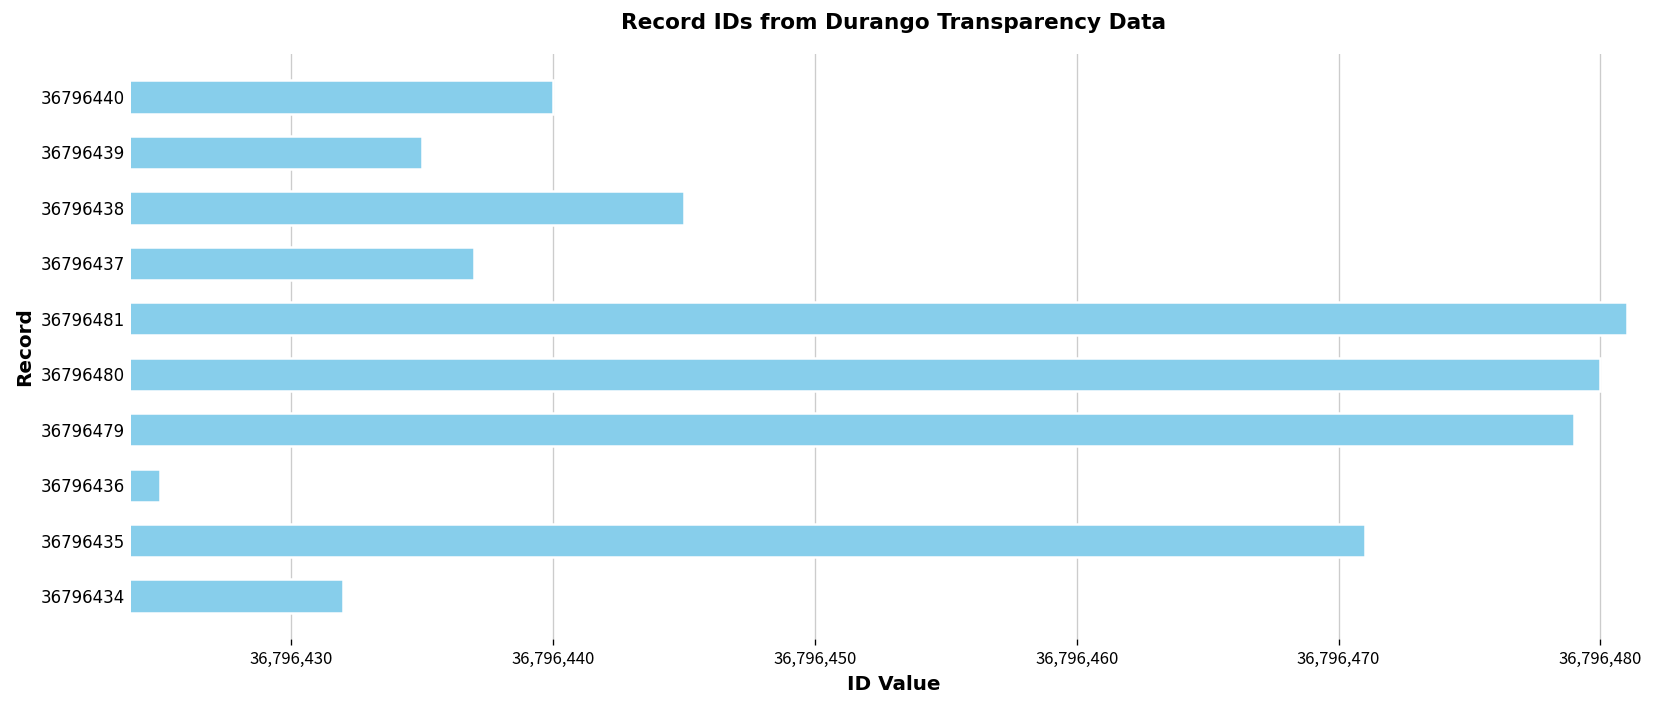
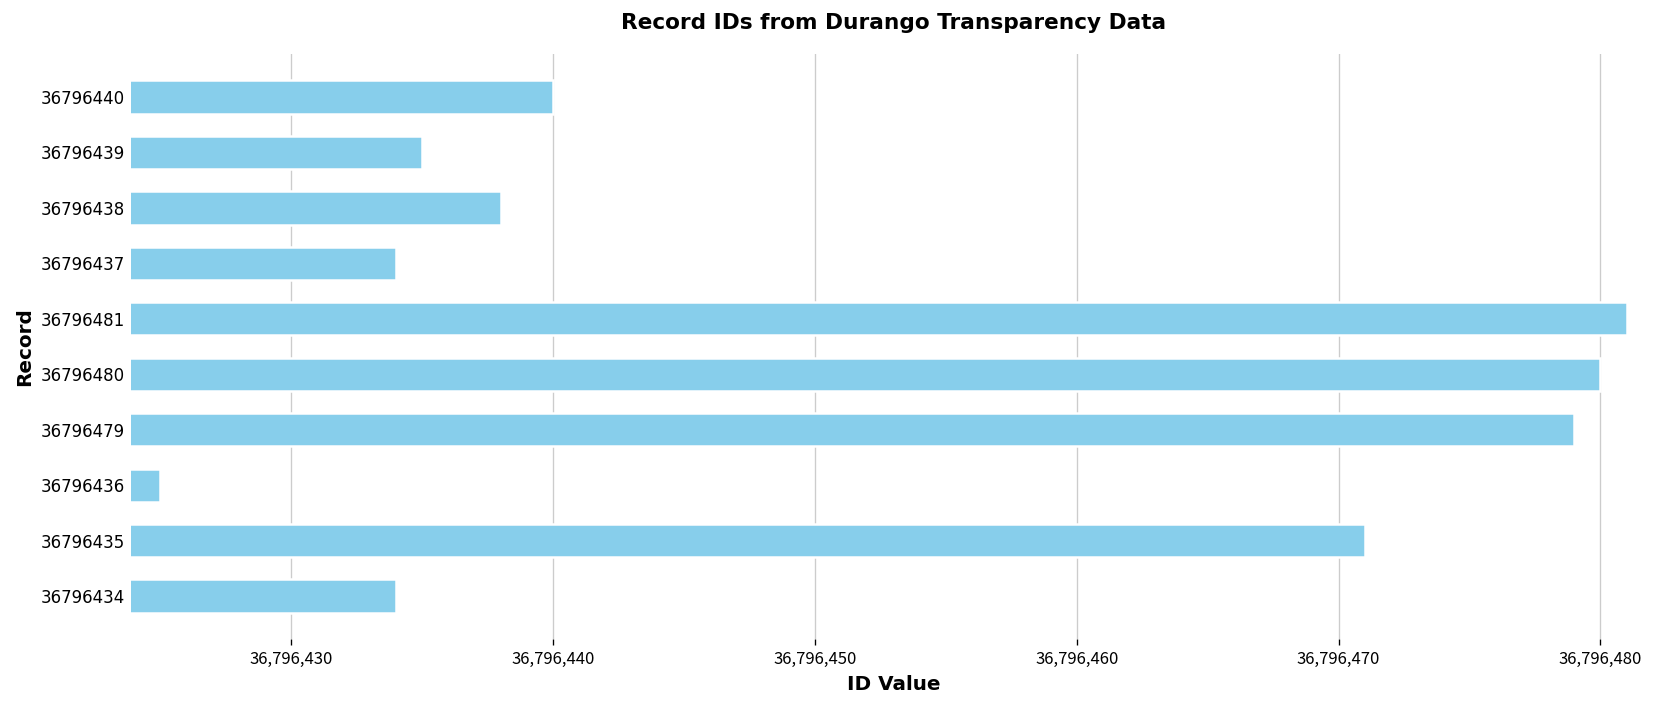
  {
    "36796440": "36,796,440",
    "36796439": "36,796,435",
-   "36796438": "36,796,445",
-   "36796437": "36,796,437",
+   "36796438": "36,796,438",
+   "36796437": "36,796,434",
    "36796481": "36,796,481",
    "36796480": "36,796,480",
    "36796479": "36,796,479",
    "36796436": "36,796,425",
    "36796435": "36,796,471",
-   "36796434": "36,796,432"
+   "36796434": "36,796,434"
  }
